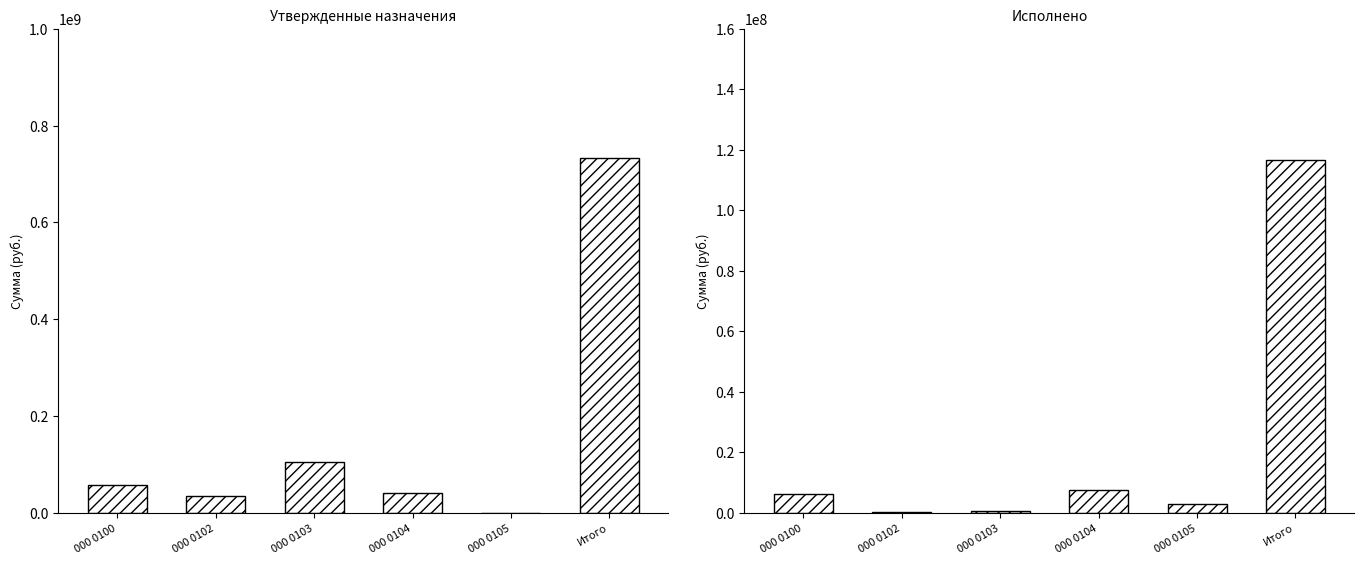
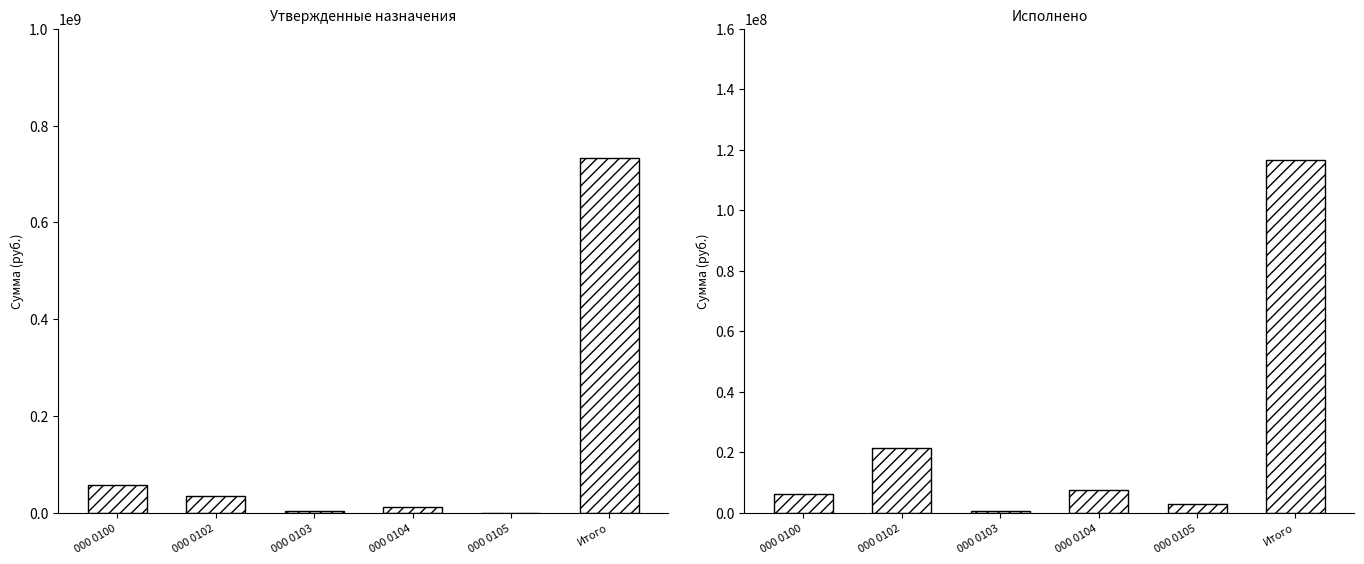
  {
    "Утвержденные назначения": {
      "000 0100": 60000000,
      "000 0102": 40000000,
-     "000 0103": 110000000,
-     "000 0104": 40000000,
+     "000 0103": 0,
+     "000 0104": 10000000,
      "Итого": 730000000
    },
    "Исполнено": {
      "000 0100": 6000000,
-     "000 0102": 0,
+     "000 0102": 21000000,
      "000 0104": 8000000,
      "000 0105": 3000000,
      "Итого": 117000000
    }
  }
